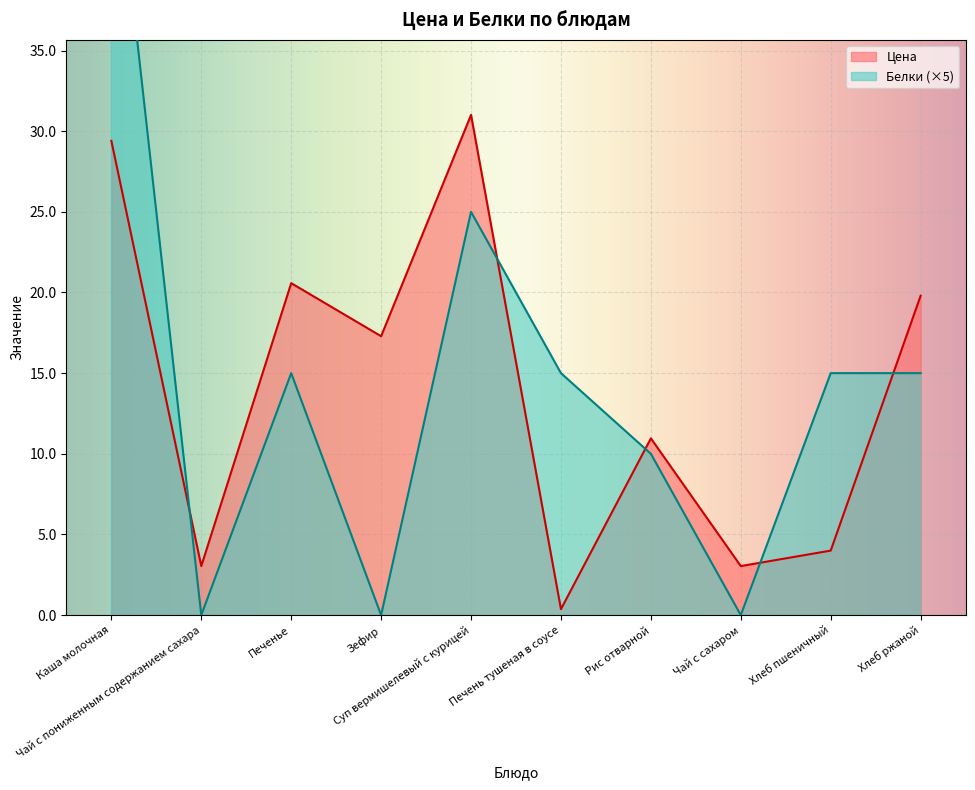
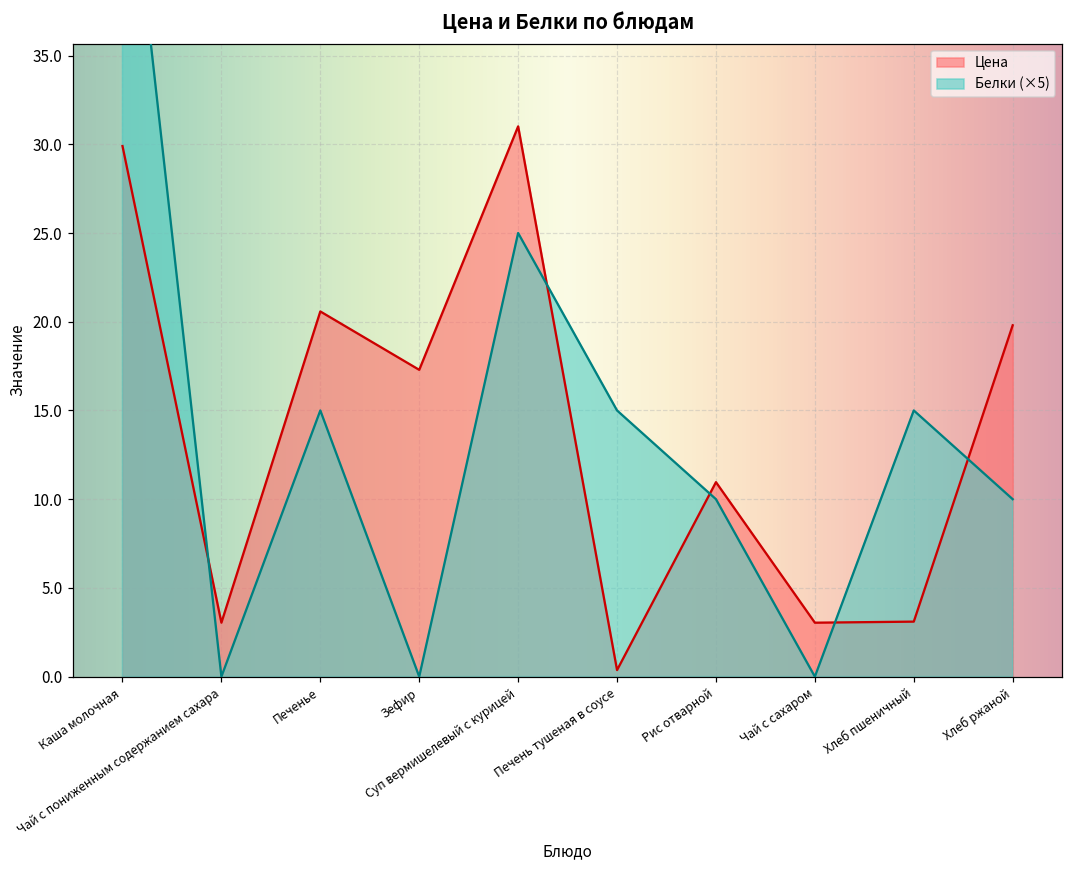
  {
    "Цена": {
-     "Каша молочная": 29.4,
+     "Каша молочная": 29.9,
      "Чай с пониженным содержанием сахара": 3.0,
      "Печенье": 20.6,
      "Зефир": 17.3,
      "Суп вермишелевый с курицей": 31.0,
      "Печень тушеная в соусе": 0.4,
      "Рис отварной": 11.0,
      "Чай с сахаром": 3.0,
-     "Хлеб пшеничный": 4.0,
+     "Хлеб пшеничный": 3.1,
      "Хлеб ржаной": 19.8
    },
    "Белки (×5)": {
      "Чай с пониженным содержанием сахара": 0.0,
      "Печенье": 15.0,
      "Зефир": 0.0,
      "Суп вермишелевый с курицей": 25.0,
      "Печень тушеная в соусе": 15.0,
      "Рис отварной": 10.0,
      "Чай с сахаром": 0.0,
      "Хлеб пшеничный": 15.0,
-     "Хлеб ржаной": 15.0
+     "Хлеб ржаной": 10.0
    }
  }
